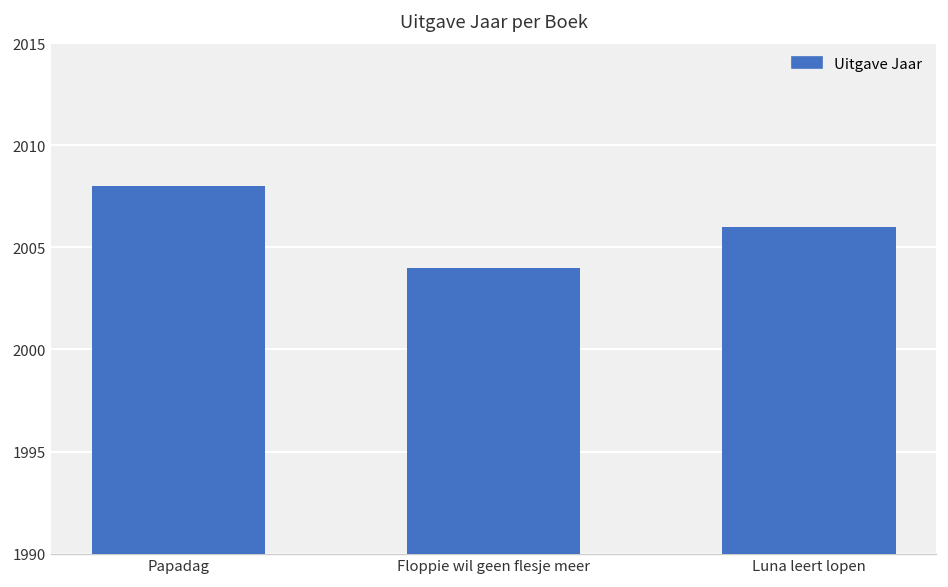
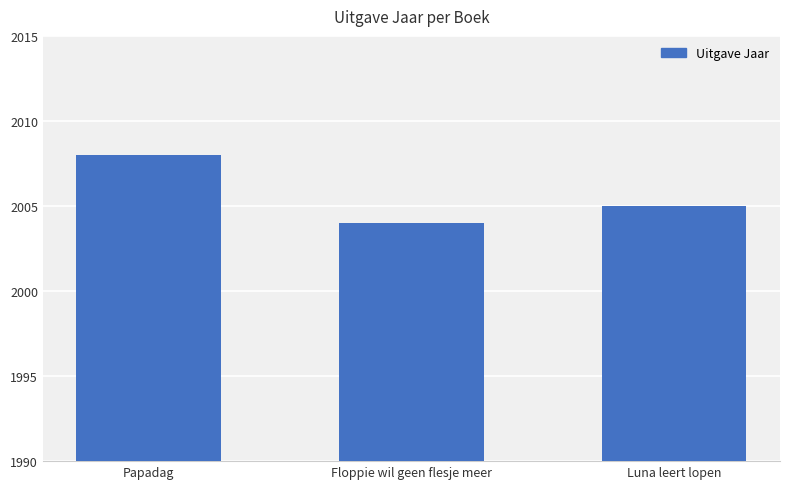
  {
    "Papadag": 2008,
    "Floppie wil geen flesje meer": 2004,
-   "Luna leert lopen": 2006
+   "Luna leert lopen": 2005
  }
